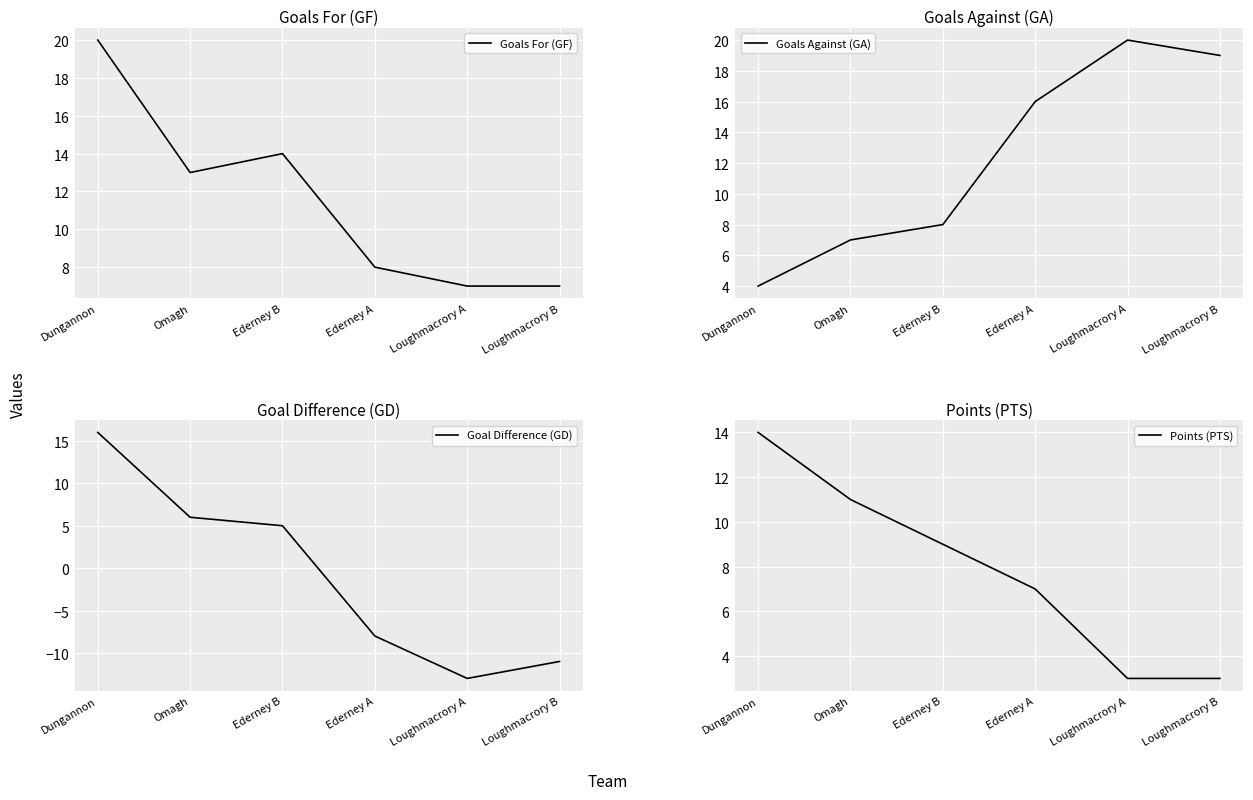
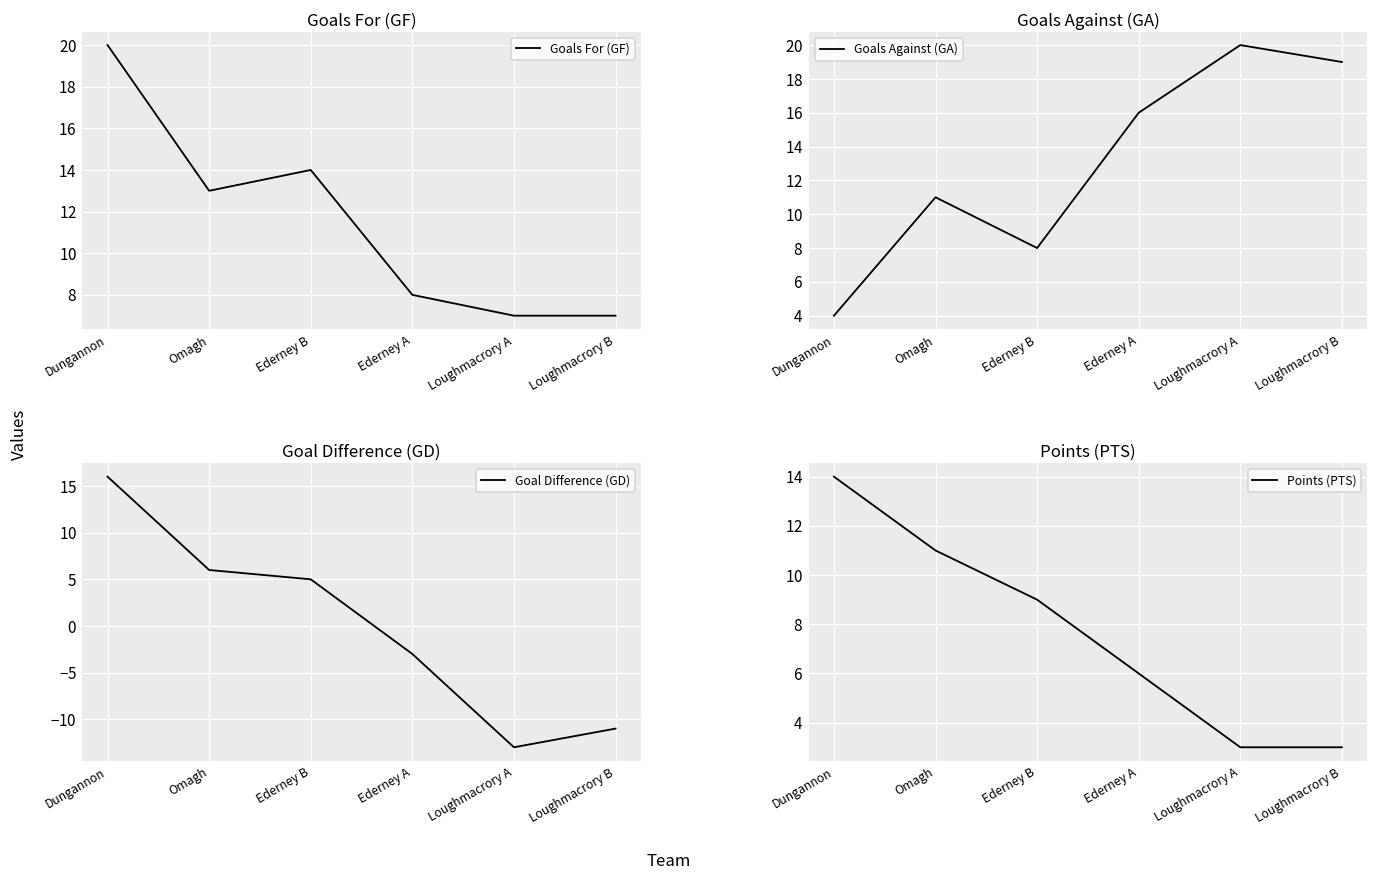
  {
    "Goals For (GF)": {
      "Dungannon": 20.0,
      "Omagh": 13.0,
      "Ederney B": 14.0,
      "Ederney A": 8.0,
      "Loughmacrory A": 7.0,
      "Loughmacrory B": 7.0
    },
    "Goals Against (GA)": {
      "Dungannon": 4,
-     "Omagh": 7,
+     "Omagh": 11,
      "Ederney B": 8,
      "Ederney A": 16,
      "Loughmacrory A": 20,
      "Loughmacrory B": 19
    },
    "Goal Difference (GD)": {
      "Dungannon": 16,
      "Omagh": 6,
      "Ederney B": 5,
-     "Ederney A": -8,
+     "Ederney A": -3,
      "Loughmacrory A": -13,
      "Loughmacrory B": -11
    },
    "Points (PTS)": {
      "Dungannon": 14,
      "Omagh": 11,
      "Ederney B": 9,
-     "Ederney A": 7,
+     "Ederney A": 6,
      "Loughmacrory A": 3,
      "Loughmacrory B": 3
    }
  }
